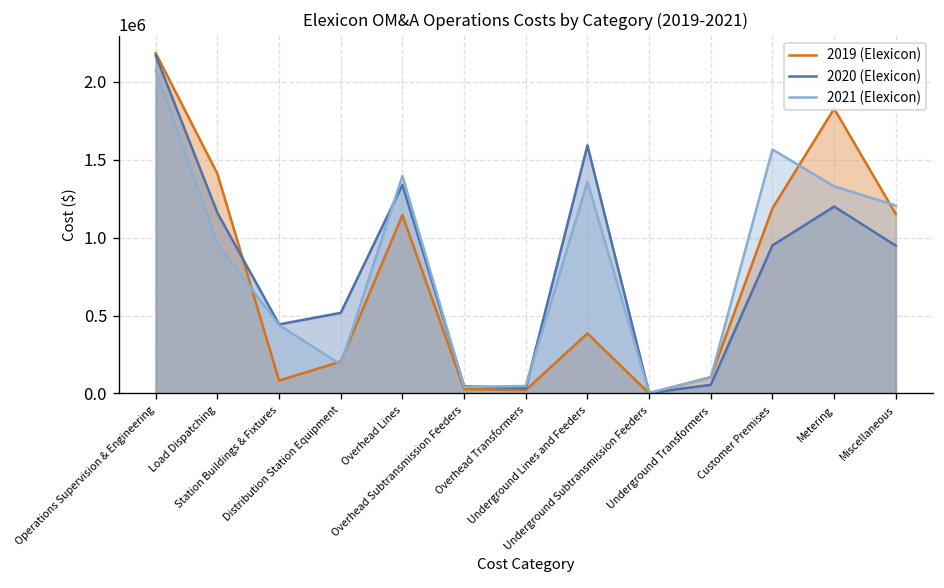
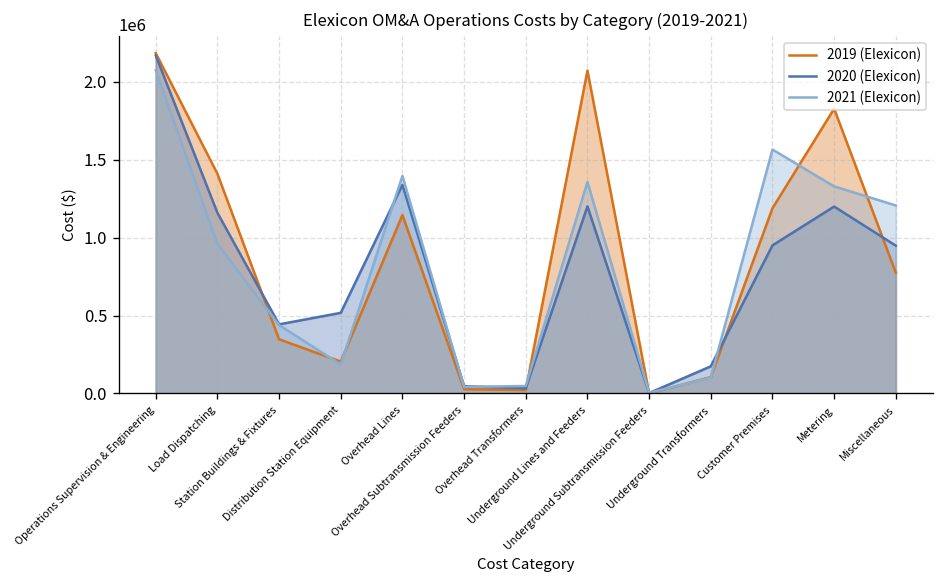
  {
    "2019 (Elexicon)": {
      "Load Dispatching": 1410000,
-     "Station Buildings & Fixtures": 80000,
+     "Station Buildings & Fixtures": 350000,
      "Overhead Lines": 1140000,
-     "Underground Lines and Feeders": 390000,
+     "Underground Lines and Feeders": 2070000,
      "Customer Premises": 1190000,
      "Metering": 1830000,
-     "Miscellaneous": 1150000
+     "Miscellaneous": 770000
    },
    "2020 (Elexicon)": {
      "Load Dispatching": 1160000,
      "Distribution Station Equipment": 520000,
      "Overhead Lines": 1340000,
-     "Underground Lines and Feeders": 1590000,
-     "Underground Transformers": 60000,
+     "Underground Lines and Feeders": 1200000,
+     "Underground Transformers": 170000,
      "Customer Premises": 950000,
      "Metering": 1200000,
      "Miscellaneous": 950000
    },
    "2021 (Elexicon)": {
      "Operations Supervision & Engineering": 2070000,
      "Load Dispatching": 960000,
      "Overhead Lines": 1400000,
      "Underground Lines and Feeders": 1360000,
      "Customer Premises": 1560000,
      "Metering": 1330000,
      "Miscellaneous": 1210000
    }
  }
